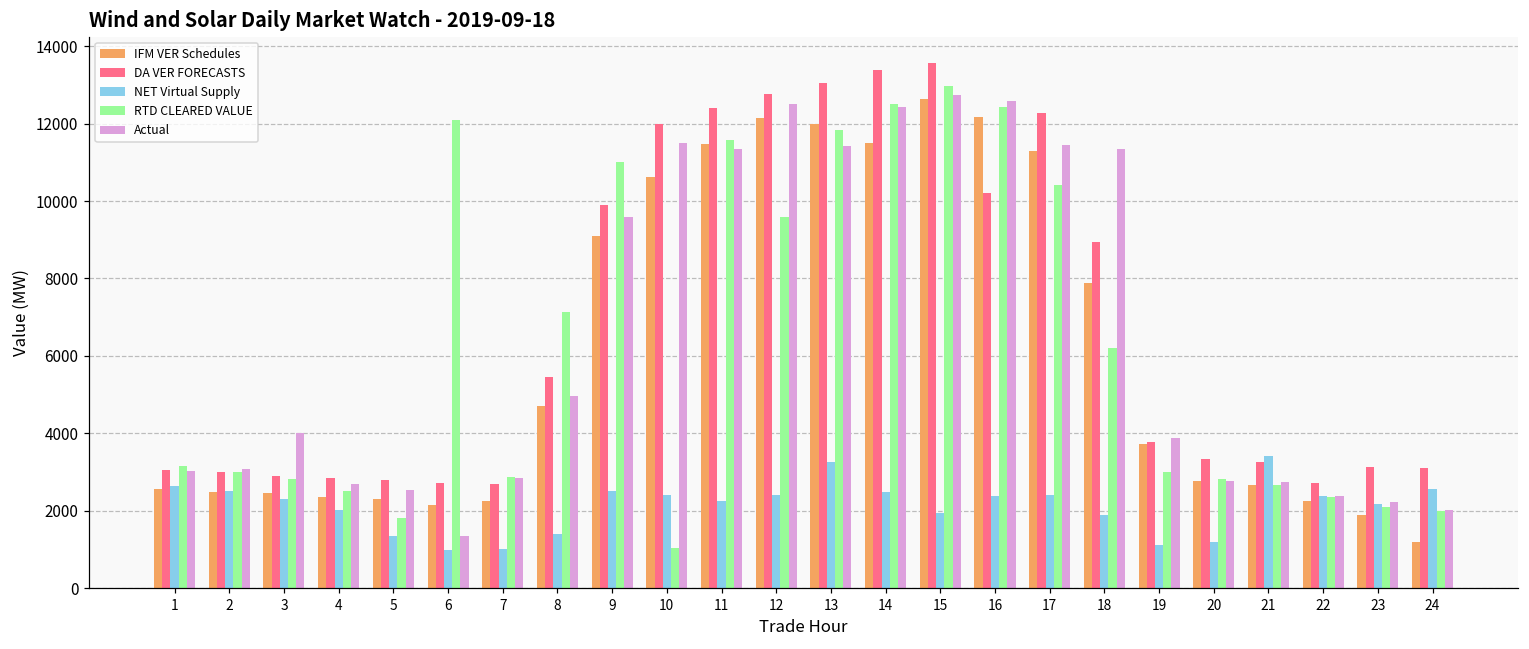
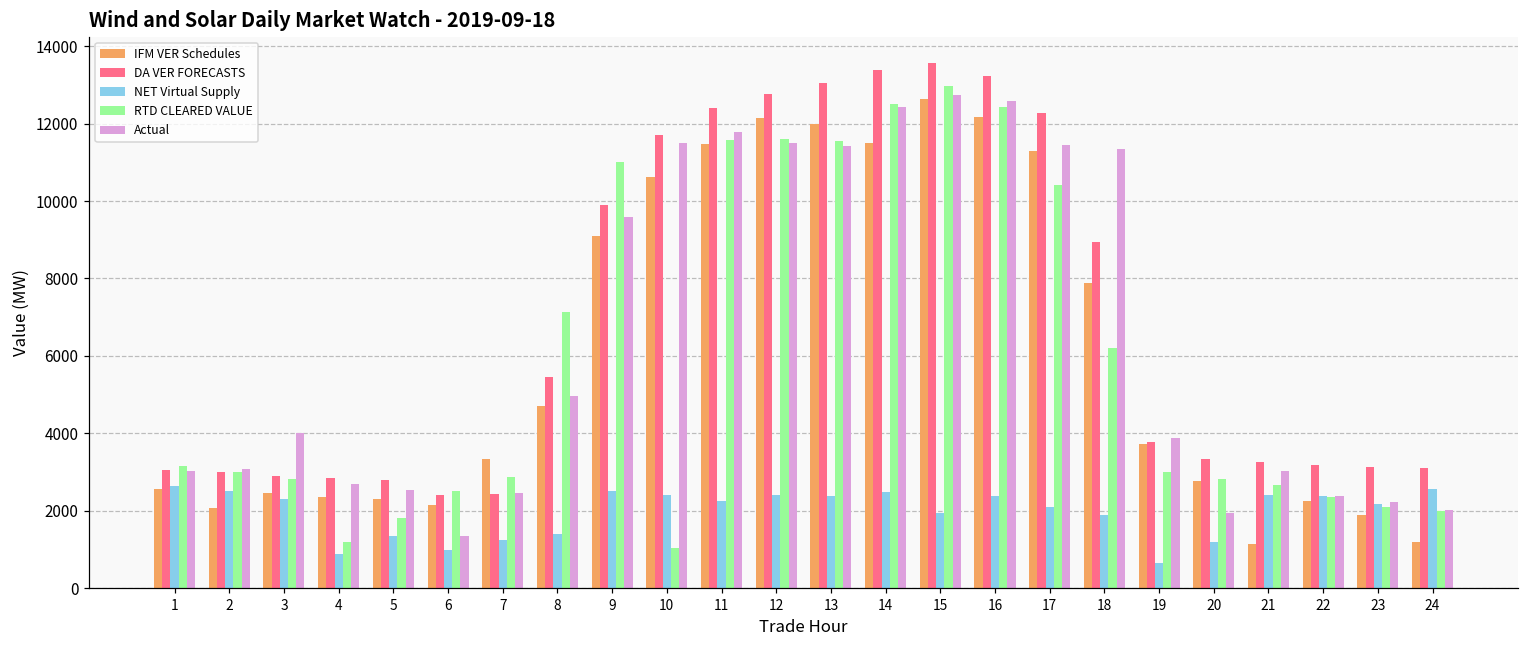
  {
    "IFM VER Schedules": {
      "1": 2600,
-     "2": 2500,
+     "2": 2100,
      "3": 2500,
      "4": 2400,
      "5": 2300,
      "6": 2100,
-     "7": 2200,
+     "7": 3300,
      "8": 4700,
      "9": 9100,
      "10": 10600,
      "11": 11500,
      "12": 12100,
      "13": 12000,
      "14": 11500,
      "15": 12600,
      "16": 12200,
      "17": 11300,
      "18": 7900,
      "19": 3700,
      "20": 2800,
-     "21": 2700,
+     "21": 1100,
      "22": 2300,
      "23": 1900,
      "24": 1200
    },
    "DA VER FORECASTS": {
      "1": 3100,
      "2": 3000,
      "3": 2900,
      "4": 2800,
      "5": 2800,
-     "6": 2700,
-     "7": 2700,
+     "6": 2400,
+     "7": 2400,
      "8": 5500,
      "9": 9900,
-     "10": 12000,
+     "10": 11700,
      "11": 12400,
      "12": 12800,
      "13": 13000,
      "14": 13400,
      "15": 13600,
-     "16": 10200,
+     "16": 13200,
      "17": 12300,
      "18": 9000,
      "19": 3800,
      "20": 3300,
      "21": 3200,
-     "22": 2700,
+     "22": 3200,
      "23": 3100,
      "24": 3100
    },
    "NET Virtual Supply": {
      "1": 2600,
      "2": 2500,
      "3": 2300,
-     "4": 2000,
+     "4": 900,
      "5": 1400,
      "6": 1000,
-     "7": 1000,
+     "7": 1200,
      "8": 1400,
      "9": 2500,
      "10": 2400,
      "11": 2200,
      "12": 2400,
-     "13": 3300,
+     "13": 2400,
      "14": 2500,
      "15": 1900,
      "16": 2400,
-     "17": 2400,
+     "17": 2100,
      "18": 1900,
-     "19": 1100,
+     "19": 700,
      "20": 1200,
-     "21": 3400,
+     "21": 2400,
      "22": 2400,
      "23": 2200,
      "24": 2600
    },
    "RTD CLEARED VALUE": {
      "1": 3100,
      "2": 3000,
      "3": 2800,
-     "4": 2500,
+     "4": 1200,
      "5": 1800,
-     "6": 12100,
+     "6": 2500,
      "7": 2900,
      "8": 7100,
      "9": 11000,
      "10": 1000,
      "11": 11600,
-     "12": 9600,
-     "13": 11800,
+     "12": 11600,
+     "13": 11600,
      "14": 12500,
      "15": 13000,
      "16": 12400,
      "17": 10400,
      "18": 6200,
      "19": 3000,
      "20": 2800,
      "21": 2700,
      "22": 2400,
      "23": 2100,
      "24": 2000
    },
    "Actual": {
      "1": 3000,
      "2": 3100,
      "3": 4000,
      "4": 2700,
      "5": 2500,
      "6": 1400,
-     "7": 2900,
+     "7": 2500,
      "8": 5000,
      "9": 9600,
      "10": 11500,
-     "11": 11300,
-     "12": 12500,
+     "11": 11800,
+     "12": 11500,
      "13": 11400,
      "14": 12400,
      "15": 12700,
      "16": 12600,
      "17": 11400,
      "18": 11300,
      "19": 3900,
-     "20": 2800,
-     "21": 2700,
+     "20": 1900,
+     "21": 3000,
      "22": 2400,
      "23": 2200,
      "24": 2000
    }
  }
